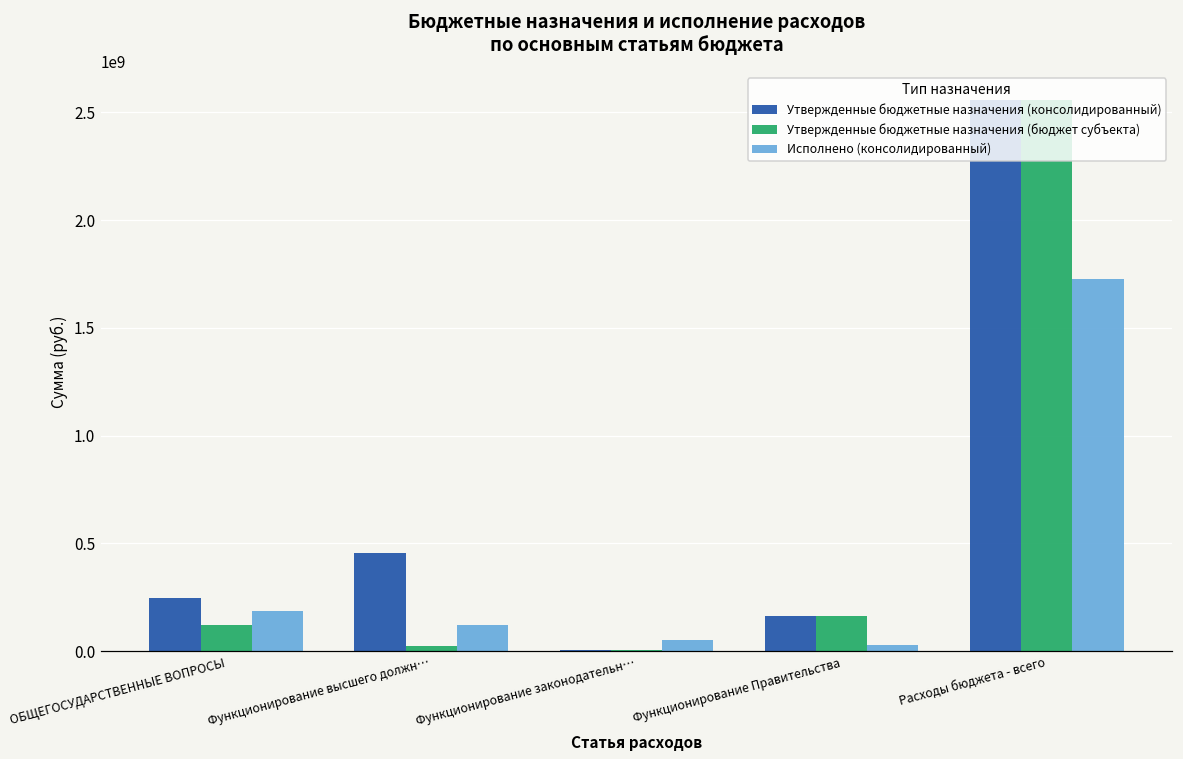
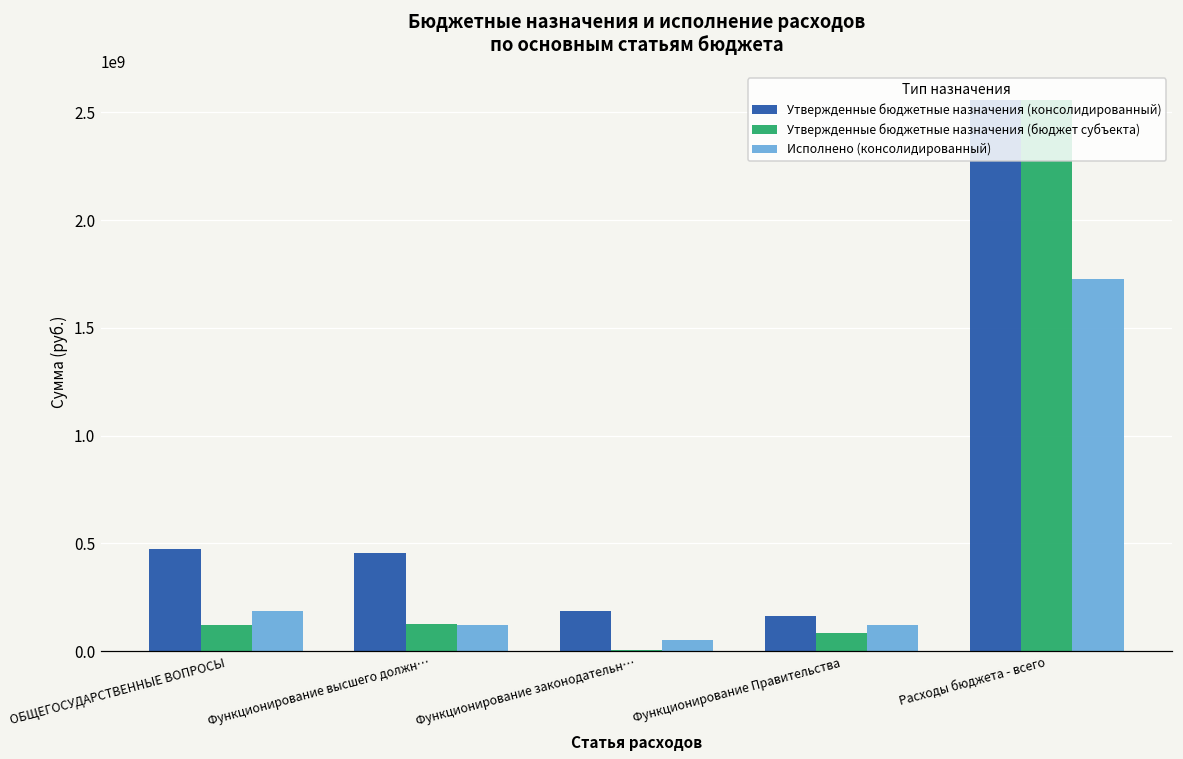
  {
    "Утвержденные бюджетные назначения (консолидированный)": {
-     "ОБЩЕГОСУДАРСТВЕННЫЕ ВОПРОСЫ": 250000000,
+     "ОБЩЕГОСУДАРСТВЕННЫЕ ВОПРОСЫ": 470000000,
      "Функционирование высшего должн…": 450000000,
-     "Функционирование законодательн…": 0,
+     "Функционирование законодательн…": 190000000,
      "Функционирование Правительства": 160000000
    },
    "Утвержденные бюджетные назначения (бюджет субъекта)": {
      "ОБЩЕГОСУДАРСТВЕННЫЕ ВОПРОСЫ": 120000000,
-     "Функционирование высшего должн…": 20000000,
-     "Функционирование Правительства": 160000000
+     "Функционирование высшего должн…": 130000000,
+     "Функционирование Правительства": 90000000
    },
    "Исполнено (консолидированный)": {
      "ОБЩЕГОСУДАРСТВЕННЫЕ ВОПРОСЫ": 180000000,
      "Функционирование высшего должн…": 120000000,
      "Функционирование законодательн…": 50000000,
-     "Функционирование Правительства": 30000000,
+     "Функционирование Правительства": 120000000,
      "Расходы бюджета - всего": 1730000000
    }
  }
